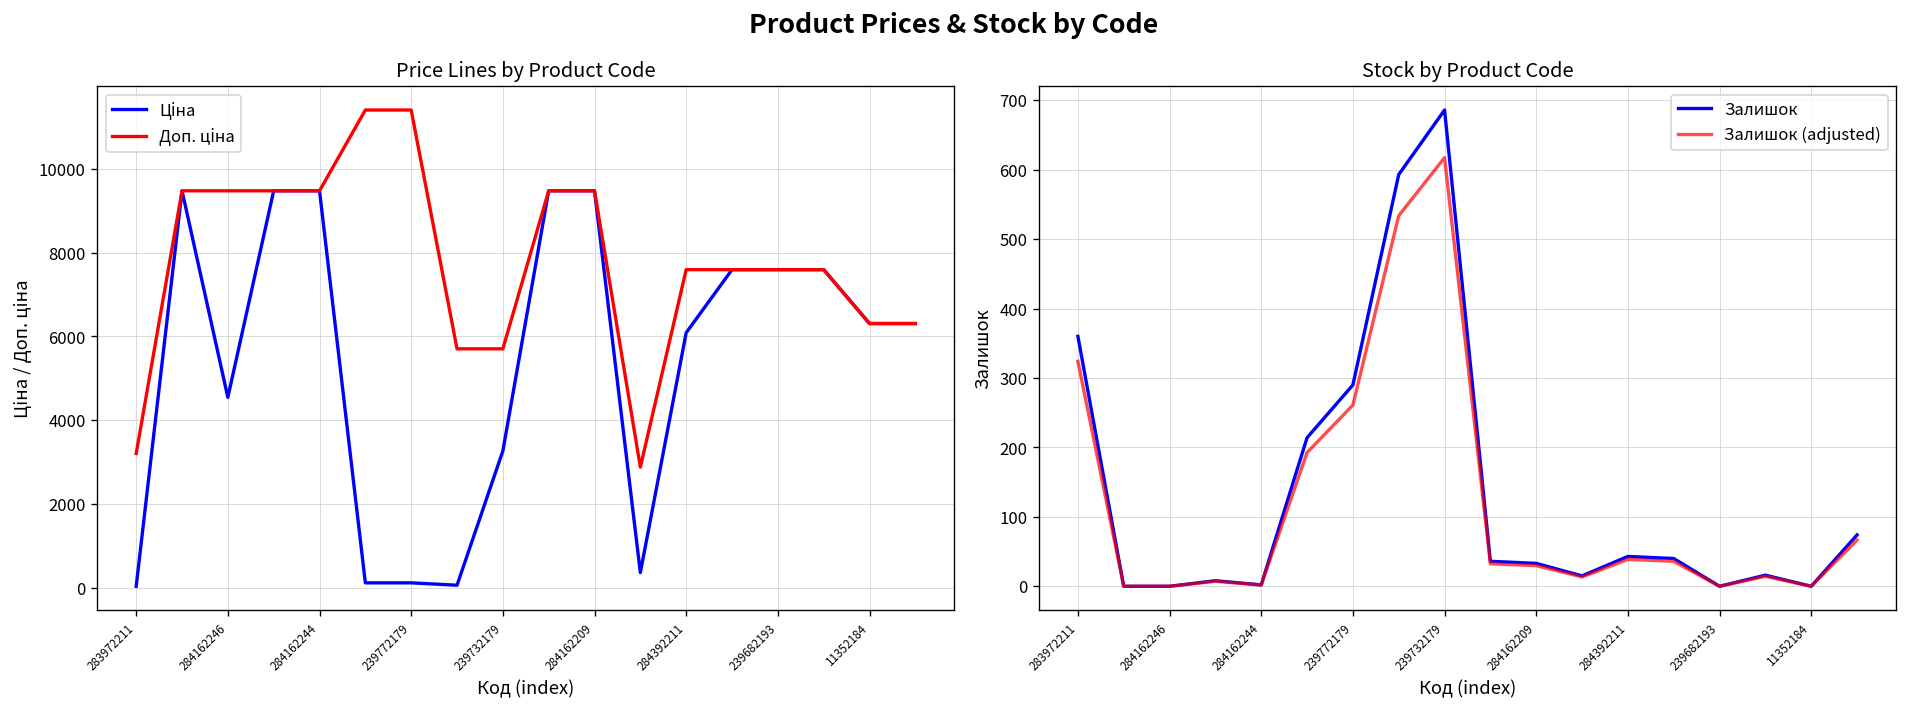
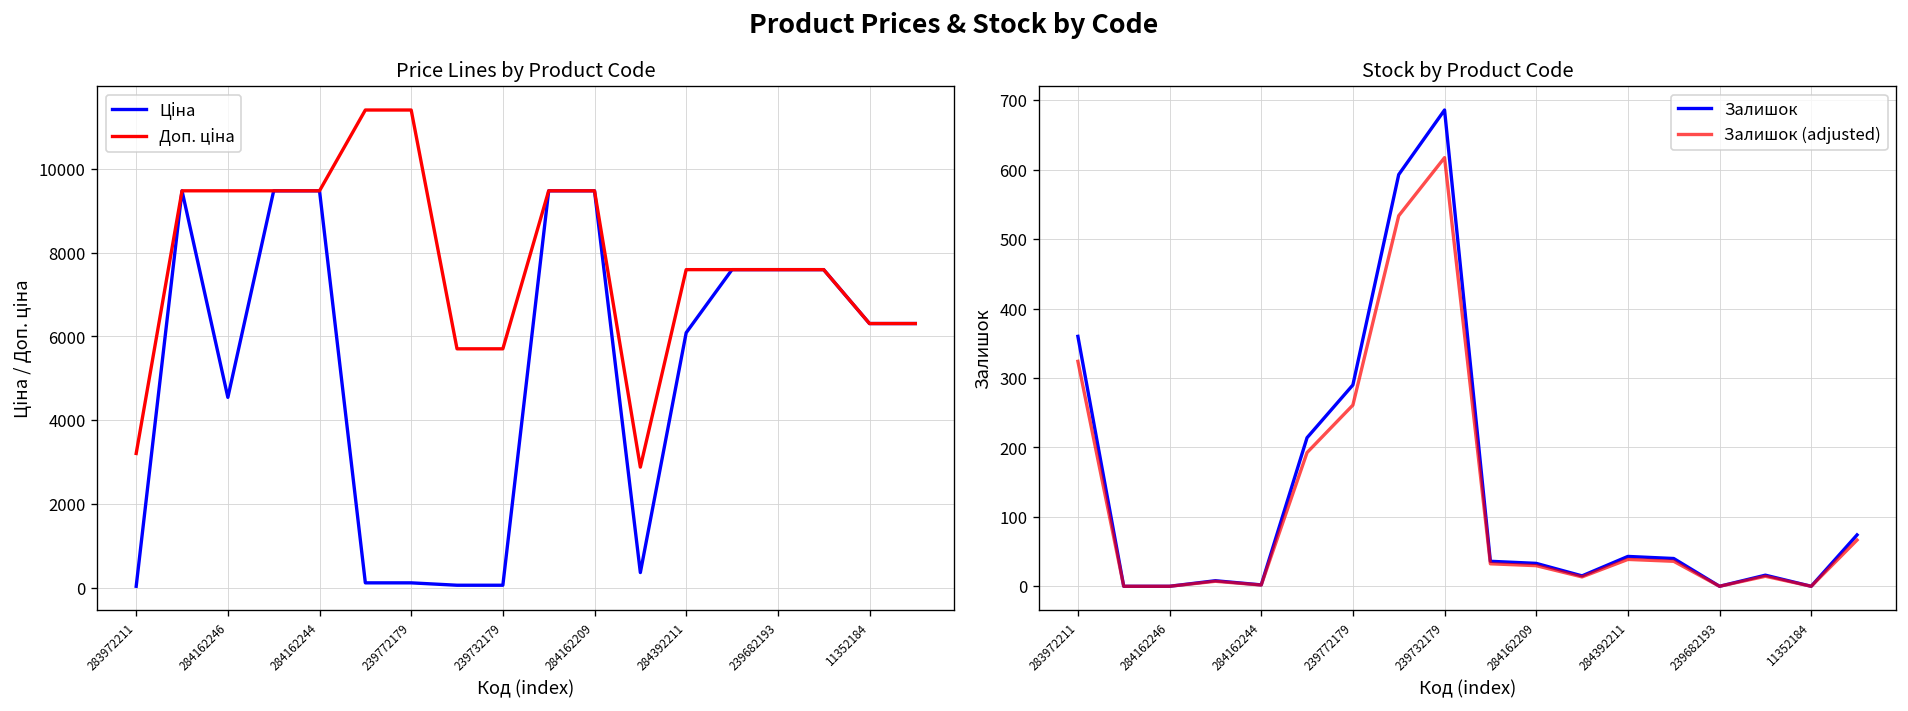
  {
    "Price Lines by Product Code": {
      "Ціна": {
        "283972211": 0,
        "284162246": 4500,
        "239772179": 100,
-       "239732179": 3300,
+       "239732179": 100,
        "284392211": 6100
      },
      "Доп. ціна": {
        "283972211": 3200,
        "284162246": 9500,
        "239772179": 11400,
        "239732179": 5700,
        "284392211": 7600
      }
    },
    "Stock by Product Code": {
      "Залишок": {
        "283972211": 360,
        "239772179": 290,
        "239732179": 690
      },
      "Залишок (adjusted)": {
        "283972211": 320,
        "239772179": 260,
        "239732179": 620
      }
    }
  }
